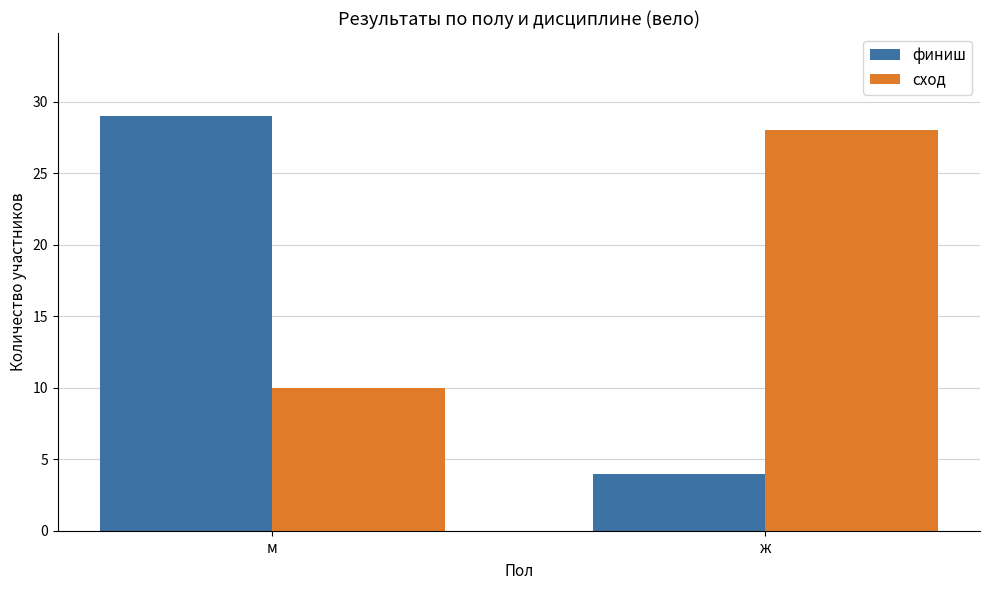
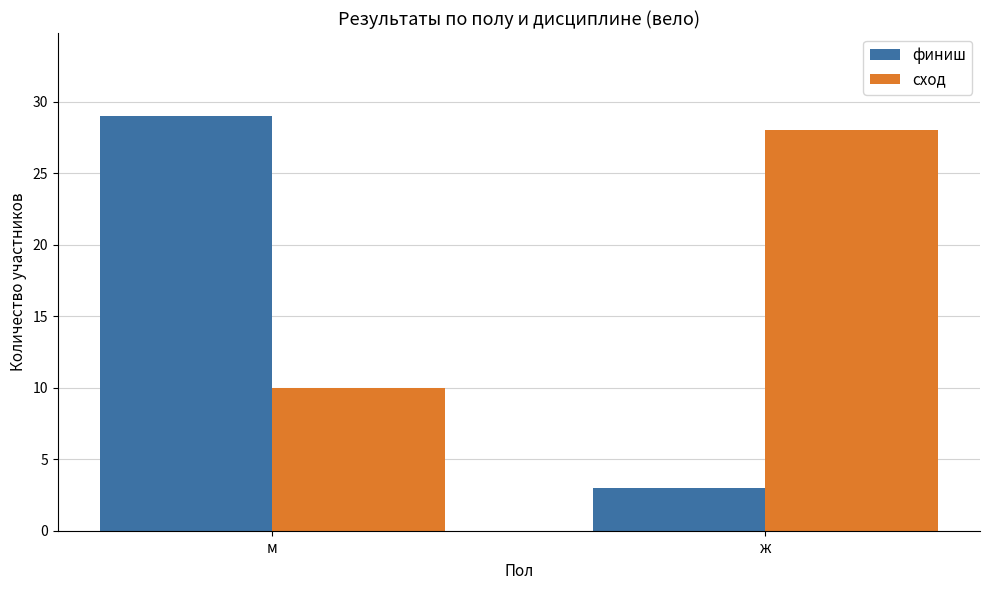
  {
    "финиш": {
      "м": 29,
-     "ж": 4
+     "ж": 3
    },
    "сход": {
      "м": 10,
      "ж": 28
    }
  }
